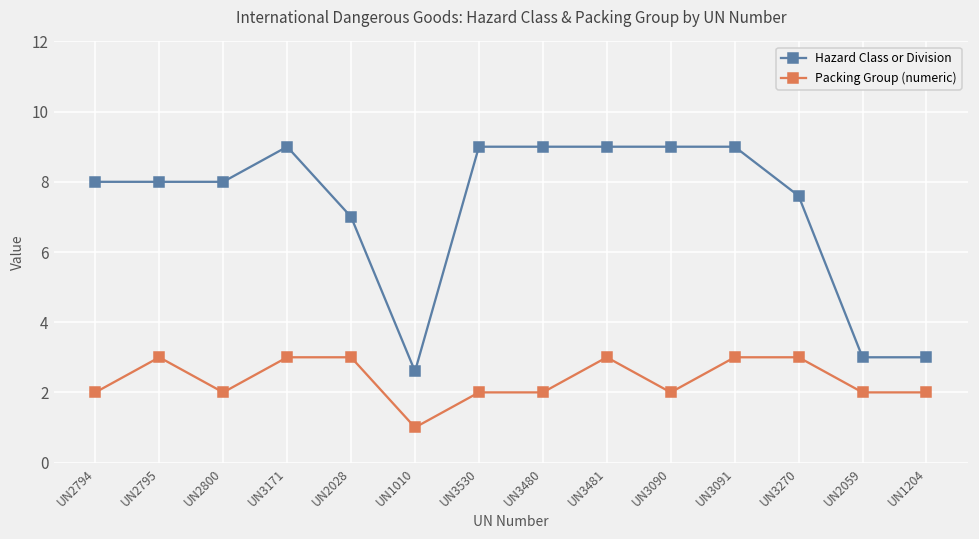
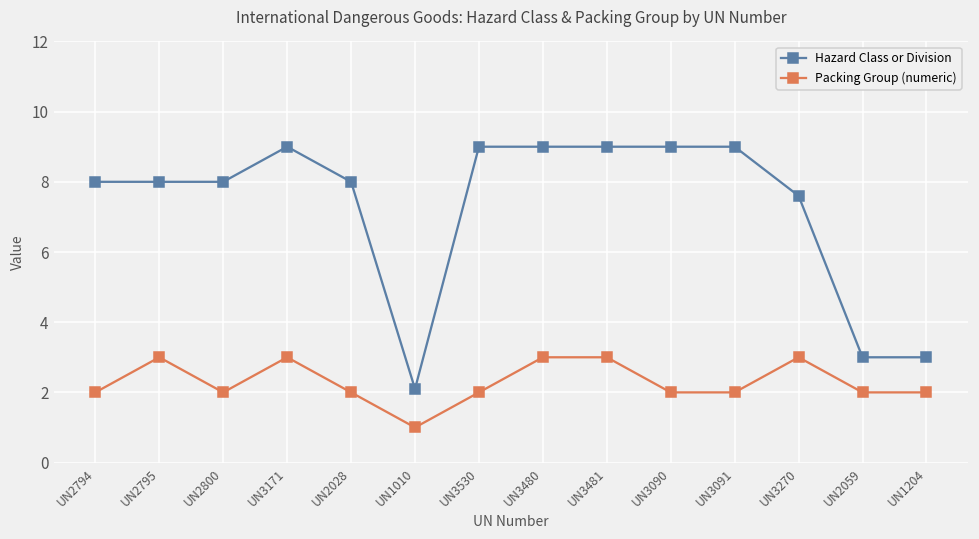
  {
    "Hazard Class or Division": {
      "UN2794": 8.0,
      "UN2795": 8.0,
      "UN2800": 8.0,
      "UN3171": 9.0,
-     "UN2028": 7,
-     "UN1010": 2.6,
+     "UN2028": 8,
+     "UN1010": 2.1,
      "UN3530": 9.0,
      "UN3480": 9.0,
      "UN3481": 9.0,
      "UN3090": 9.0,
      "UN3091": 9.0,
      "UN3270": 7.6,
      "UN2059": 3.0,
      "UN1204": 3.0
    },
    "Packing Group (numeric)": {
      "UN2794": 2,
      "UN2795": 3,
      "UN2800": 2,
      "UN3171": 3,
-     "UN2028": 3,
+     "UN2028": 2,
      "UN1010": 1,
      "UN3530": 2,
-     "UN3480": 2,
+     "UN3480": 3,
      "UN3481": 3,
      "UN3090": 2,
-     "UN3091": 3,
+     "UN3091": 2,
      "UN3270": 3,
      "UN2059": 2,
      "UN1204": 2
    }
  }
